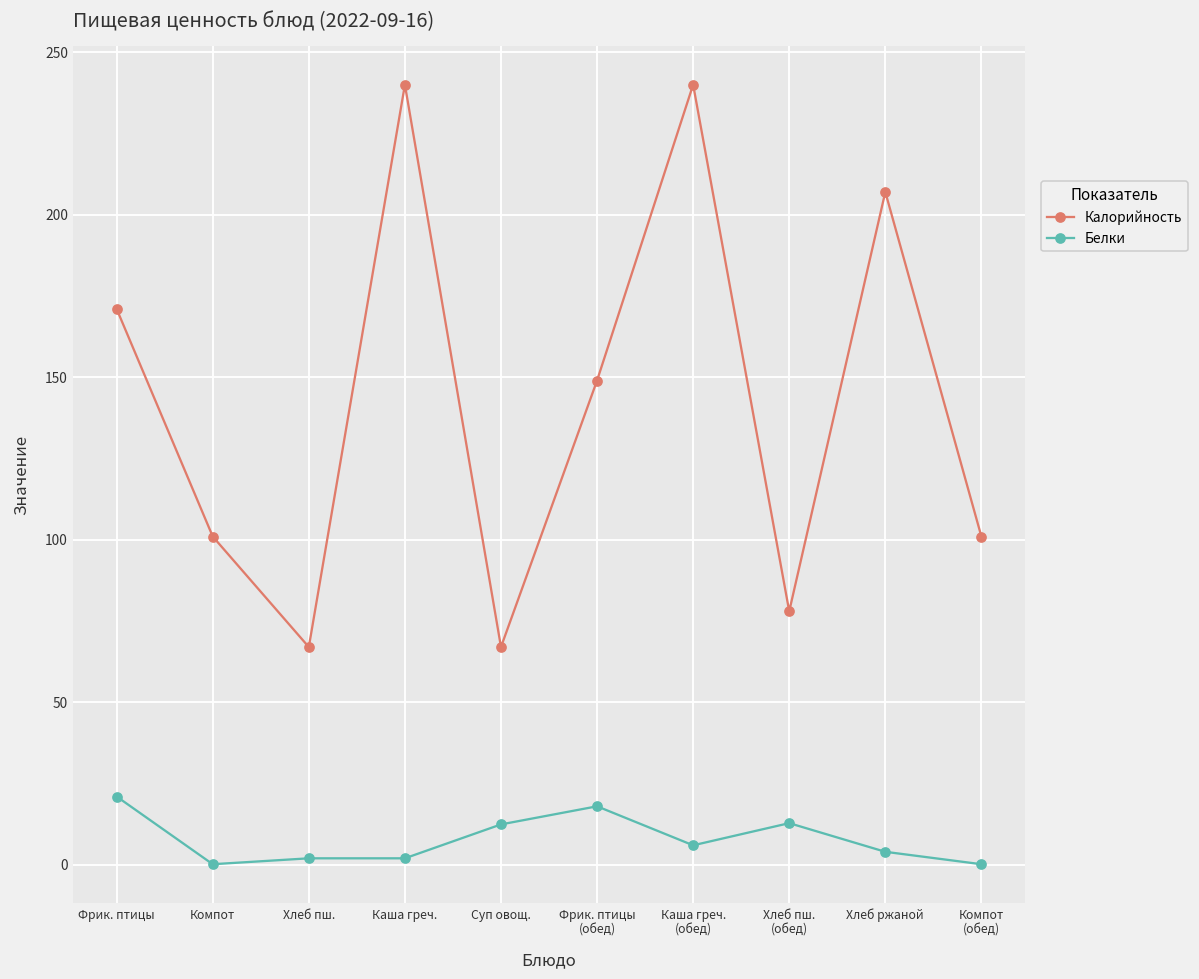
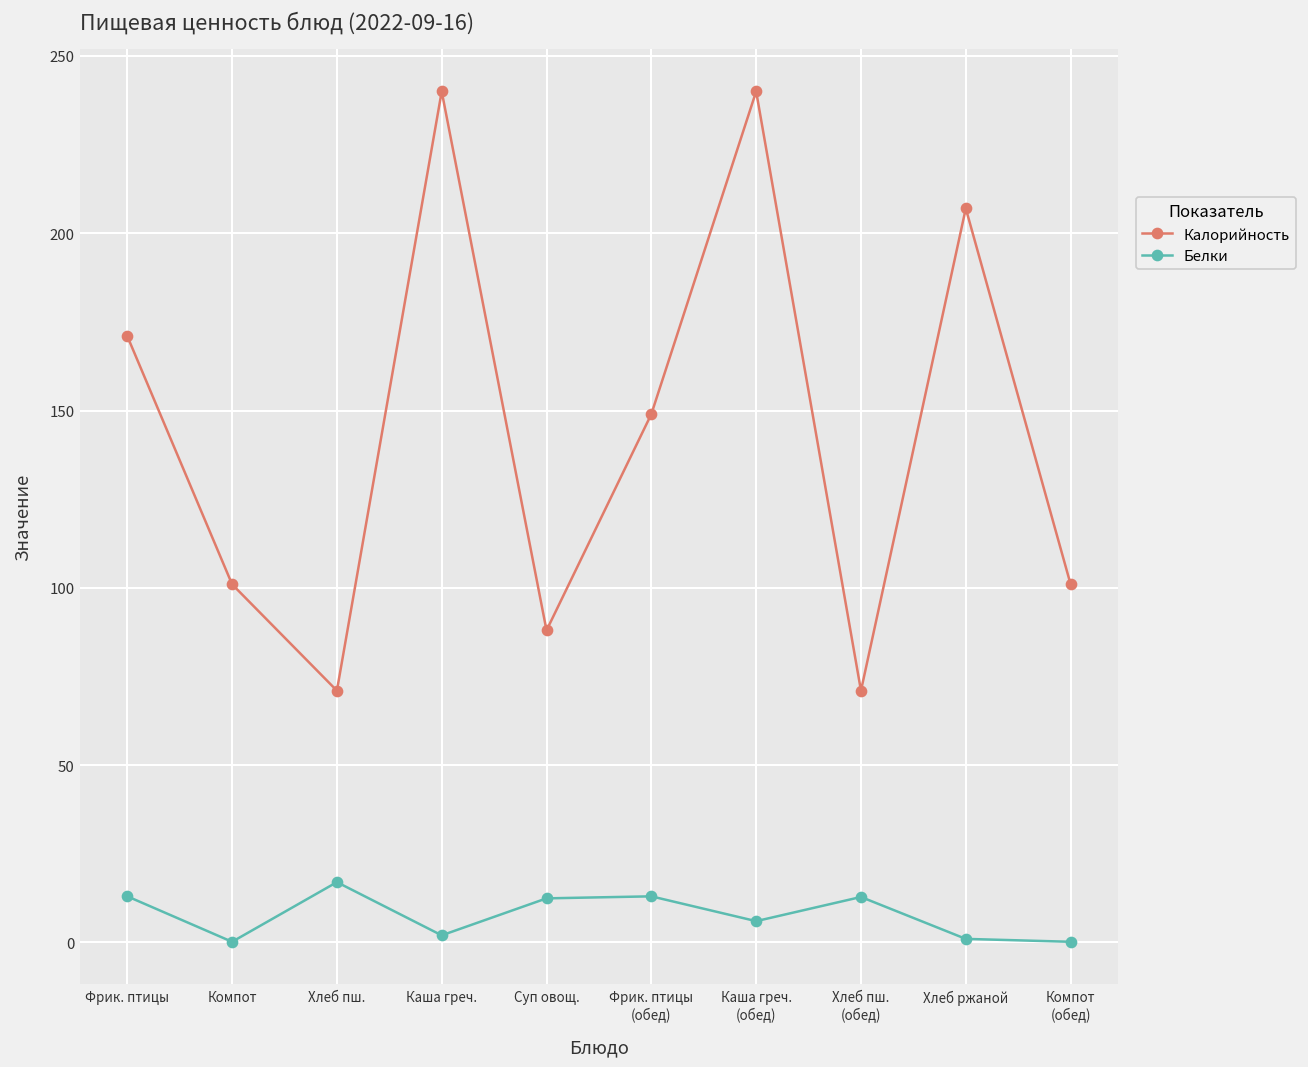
  {
    "Калорийность": {
      "Фрик. птицы": 171,
      "Компот": 101,
-     "Хлеб пш.": 67,
+     "Хлеб пш.": 71,
      "Каша греч.": 240,
-     "Суп овощ.": 67,
+     "Суп овощ.": 88,
      "Фрик. птицы (обед)": 149,
      "Каша греч. (обед)": 240,
-     "Хлеб пш. (обед)": 78,
+     "Хлеб пш. (обед)": 71,
      "Хлеб ржаной": 207,
      "Компот (обед)": 101
    },
    "Белки": {
-     "Фрик. птицы": 21,
+     "Фрик. птицы": 13,
      "Компот": 0,
-     "Хлеб пш.": 2,
+     "Хлеб пш.": 17,
      "Каша греч.": 2,
      "Суп овощ.": 12,
-     "Фрик. птицы (обед)": 18,
+     "Фрик. птицы (обед)": 13,
      "Каша греч. (обед)": 6,
      "Хлеб пш. (обед)": 13,
-     "Хлеб ржаной": 4,
+     "Хлеб ржаной": 1,
      "Компот (обед)": 0
    }
  }
